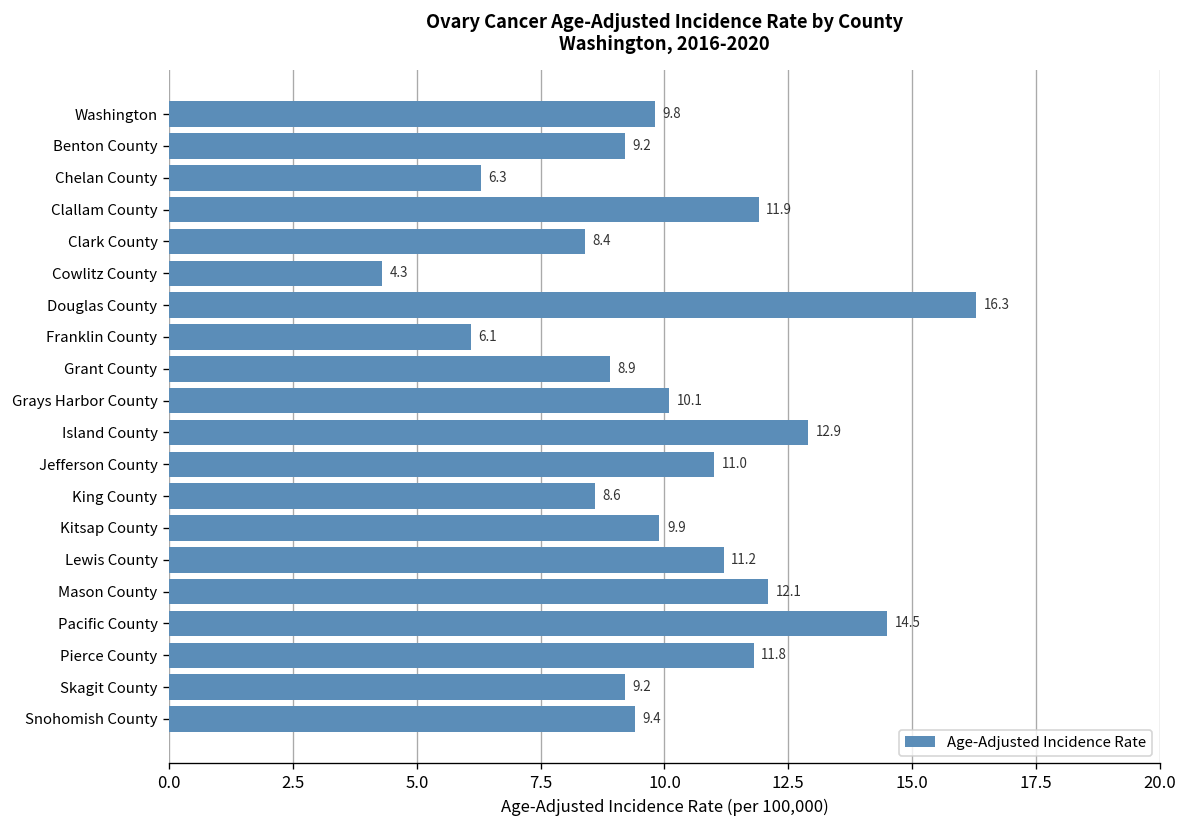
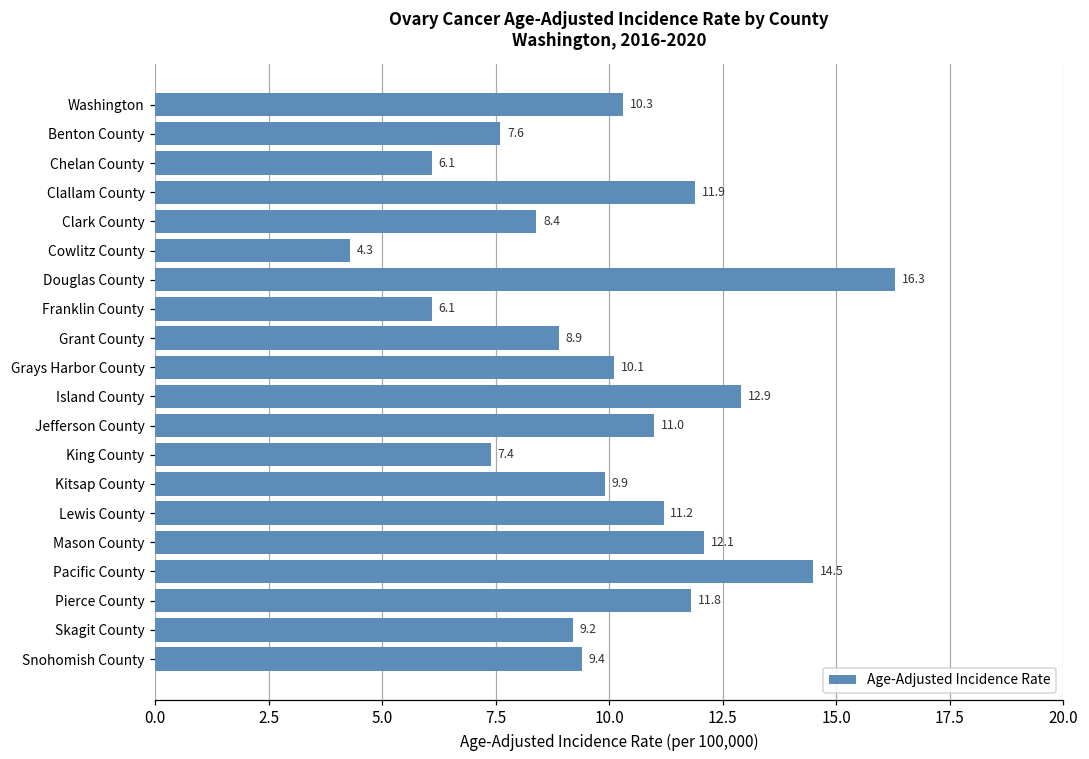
  {
-   "Washington": 9.8,
-   "Benton County": 9.2,
-   "Chelan County": 6.3,
+   "Washington": 10.3,
+   "Benton County": 7.6,
+   "Chelan County": 6.1,
    "Clallam County": 11.9,
    "Clark County": 8.4,
    "Cowlitz County": 4.3,
    "Douglas County": 16.3,
    "Franklin County": 6.1,
    "Grant County": 8.9,
    "Grays Harbor County": 10.1,
    "Island County": 12.9,
    "Jefferson County": 11.0,
-   "King County": 8.6,
+   "King County": 7.4,
    "Kitsap County": 9.9,
    "Lewis County": 11.2,
    "Mason County": 12.1,
    "Pacific County": 14.5,
    "Pierce County": 11.8,
    "Skagit County": 9.2,
    "Snohomish County": 9.4
  }
